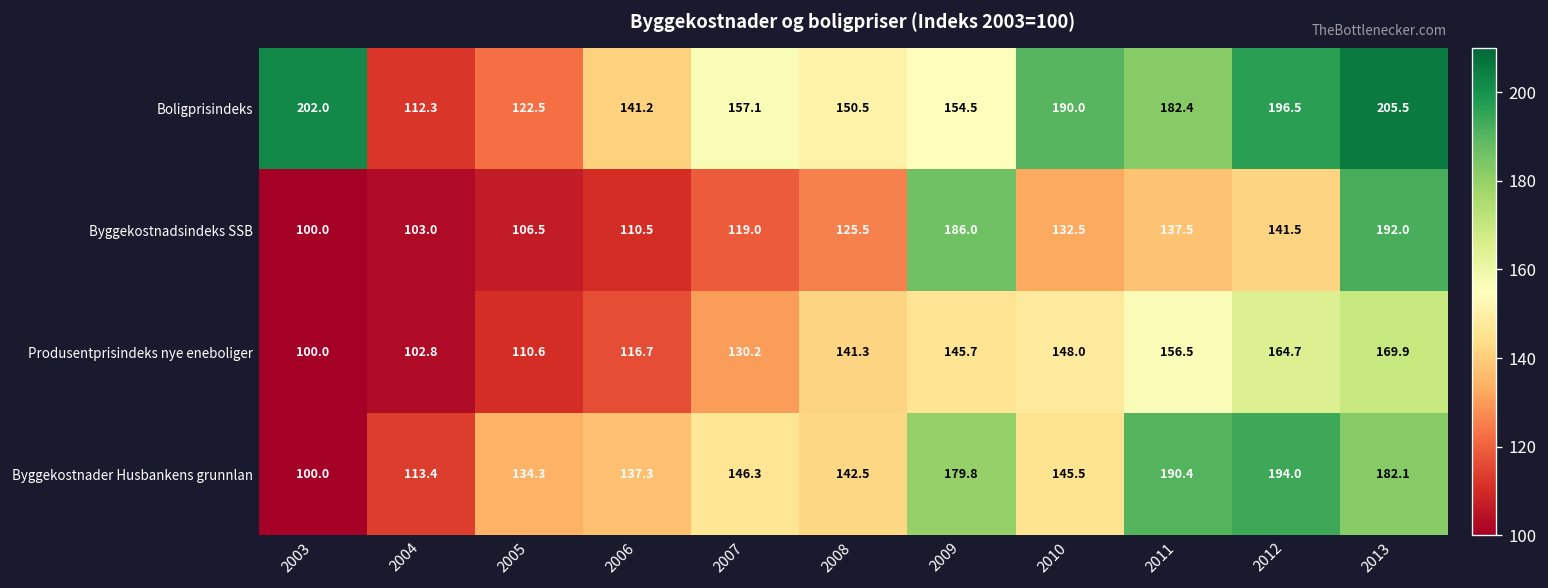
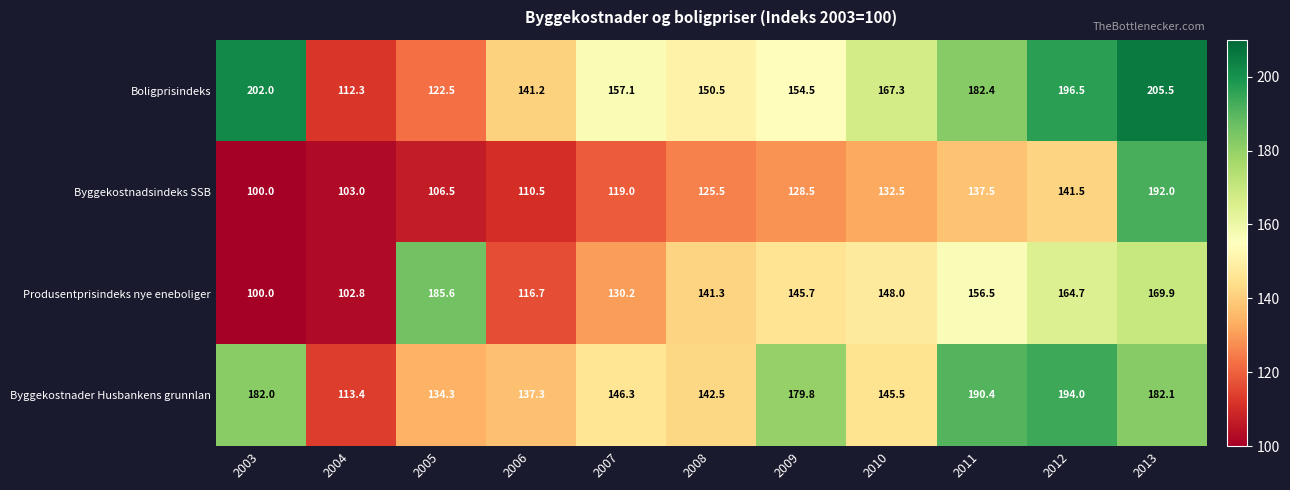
  {
    "Boligprisindeks": {
      "2003": 202.0,
      "2004": 112.3,
      "2005": 122.5,
      "2006": 141.2,
      "2007": 157.1,
      "2008": 150.5,
      "2009": 154.5,
-     "2010": 190.0,
+     "2010": 167.3,
      "2011": 182.4,
      "2012": 196.5,
      "2013": 205.5
    },
    "Byggekostnadsindeks SSB": {
      "2003": 100.0,
      "2004": 103.0,
      "2005": 106.5,
      "2006": 110.5,
      "2007": 119.0,
      "2008": 125.5,
-     "2009": 186.0,
+     "2009": 128.5,
      "2010": 132.5,
      "2011": 137.5,
      "2012": 141.5,
      "2013": 192.0
    },
    "Produsentprisindeks nye eneboliger": {
      "2003": 100.0,
      "2004": 102.8,
-     "2005": 110.6,
+     "2005": 185.6,
      "2006": 116.7,
      "2007": 130.2,
      "2008": 141.3,
      "2009": 145.7,
      "2010": 148.0,
      "2011": 156.5,
      "2012": 164.7,
      "2013": 169.9
    },
    "Byggekostnader Husbankens grunnlan": {
-     "2003": 100.0,
+     "2003": 182.0,
      "2004": 113.4,
      "2005": 134.3,
      "2006": 137.3,
      "2007": 146.3,
      "2008": 142.5,
      "2009": 179.8,
      "2010": 145.5,
      "2011": 190.4,
      "2012": 194.0,
      "2013": 182.1
    }
  }
